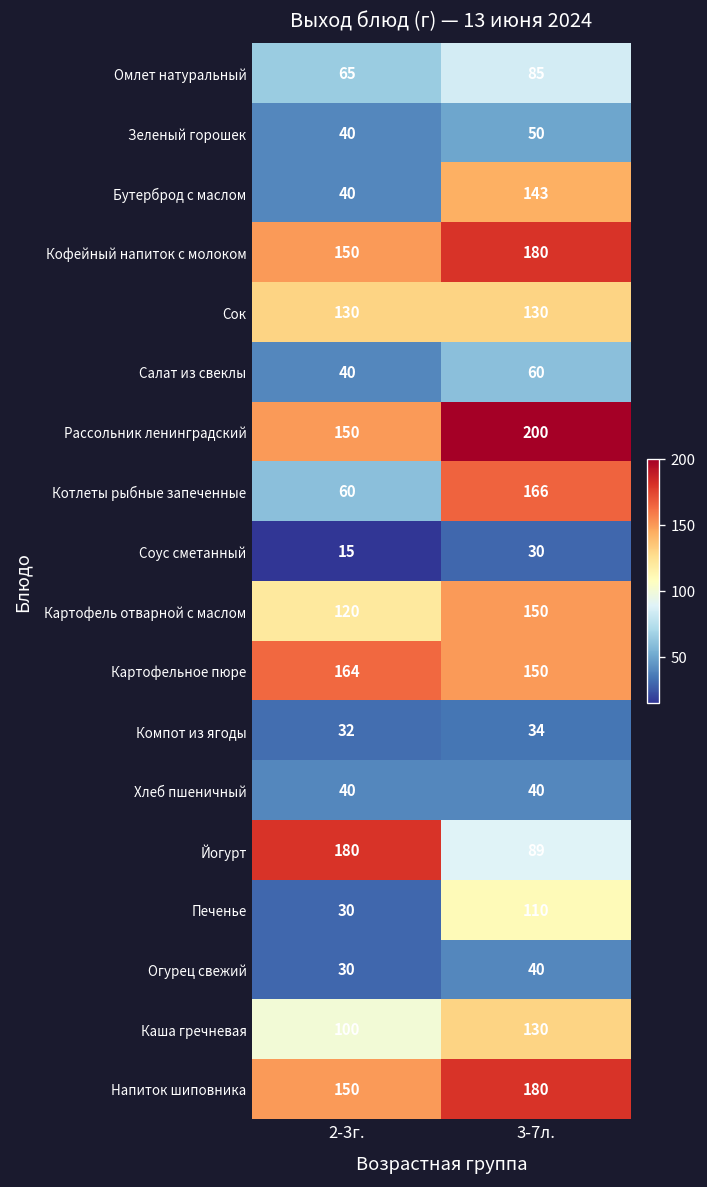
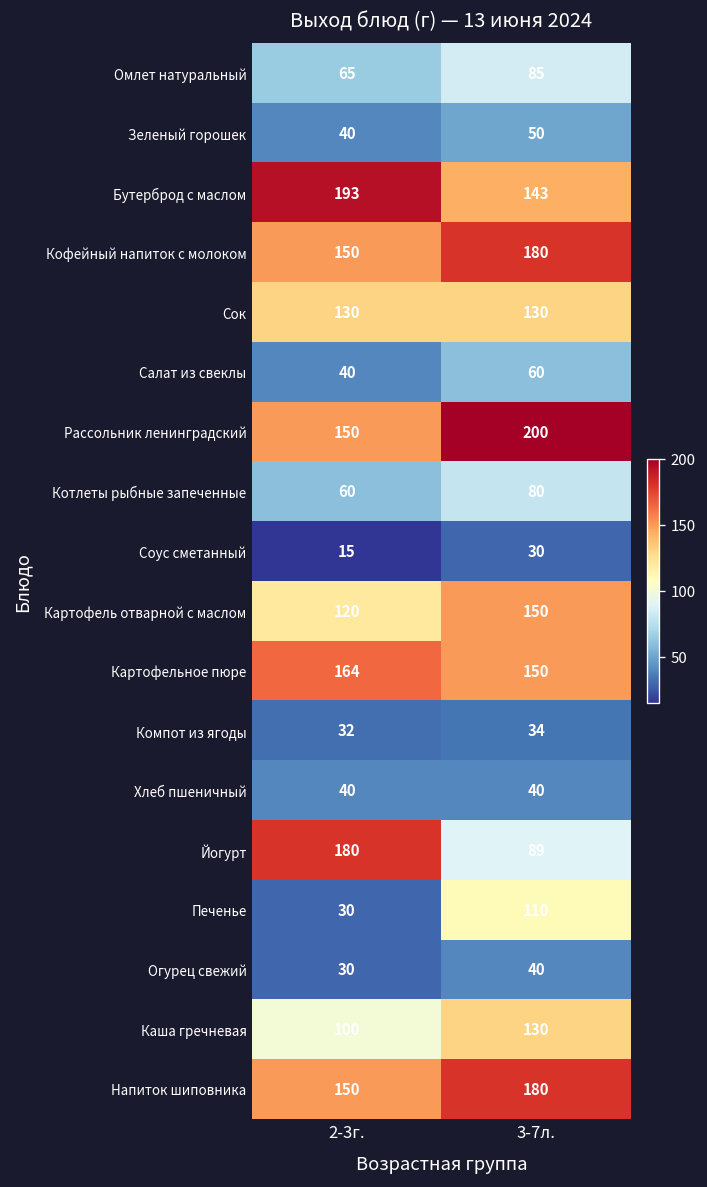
  {
    "Омлет натуральный": {
      "2-3г.": 65
    },
    "Зеленый горошек": {
      "2-3г.": 40,
      "3-7л.": 50
    },
    "Бутерброд с маслом": {
-     "2-3г.": 40,
+     "2-3г.": 193,
      "3-7л.": 143
    },
    "Кофейный напиток с молоком": {
      "2-3г.": 150,
      "3-7л.": 180
    },
    "Сок": {
      "2-3г.": 130,
      "3-7л.": 130
    },
    "Салат из свеклы": {
      "2-3г.": 40,
      "3-7л.": 60
    },
    "Рассольник ленинградский": {
      "2-3г.": 150,
      "3-7л.": 200
    },
    "Котлеты рыбные запеченные": {
      "2-3г.": 60,
-     "3-7л.": 166
+     "3-7л.": 80
    },
    "Соус сметанный": {
      "2-3г.": 15,
      "3-7л.": 30
    },
    "Картофель отварной с маслом": {
      "2-3г.": 120,
      "3-7л.": 150
    },
    "Картофельное пюре": {
      "2-3г.": 164,
      "3-7л.": 150
    },
    "Компот из ягоды": {
      "2-3г.": 32,
      "3-7л.": 34
    },
    "Хлеб пшеничный": {
      "2-3г.": 40,
      "3-7л.": 40
    },
    "Йогурт": {
      "2-3г.": 180
    },
    "Печенье": {
      "2-3г.": 30,
      "3-7л.": 110
    },
    "Огурец свежий": {
      "2-3г.": 30,
      "3-7л.": 40
    },
    "Каша гречневая": {
      "3-7л.": 130
    },
    "Напиток шиповника": {
      "2-3г.": 150,
      "3-7л.": 180
    }
  }
